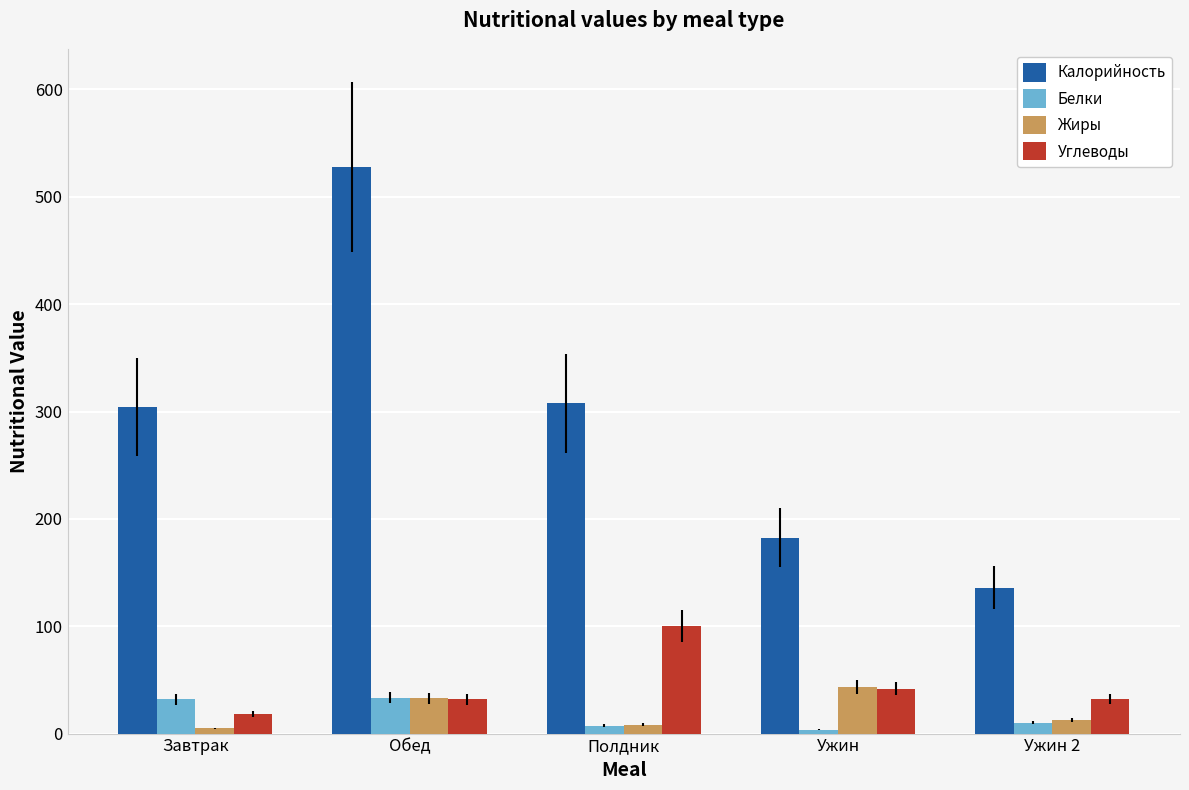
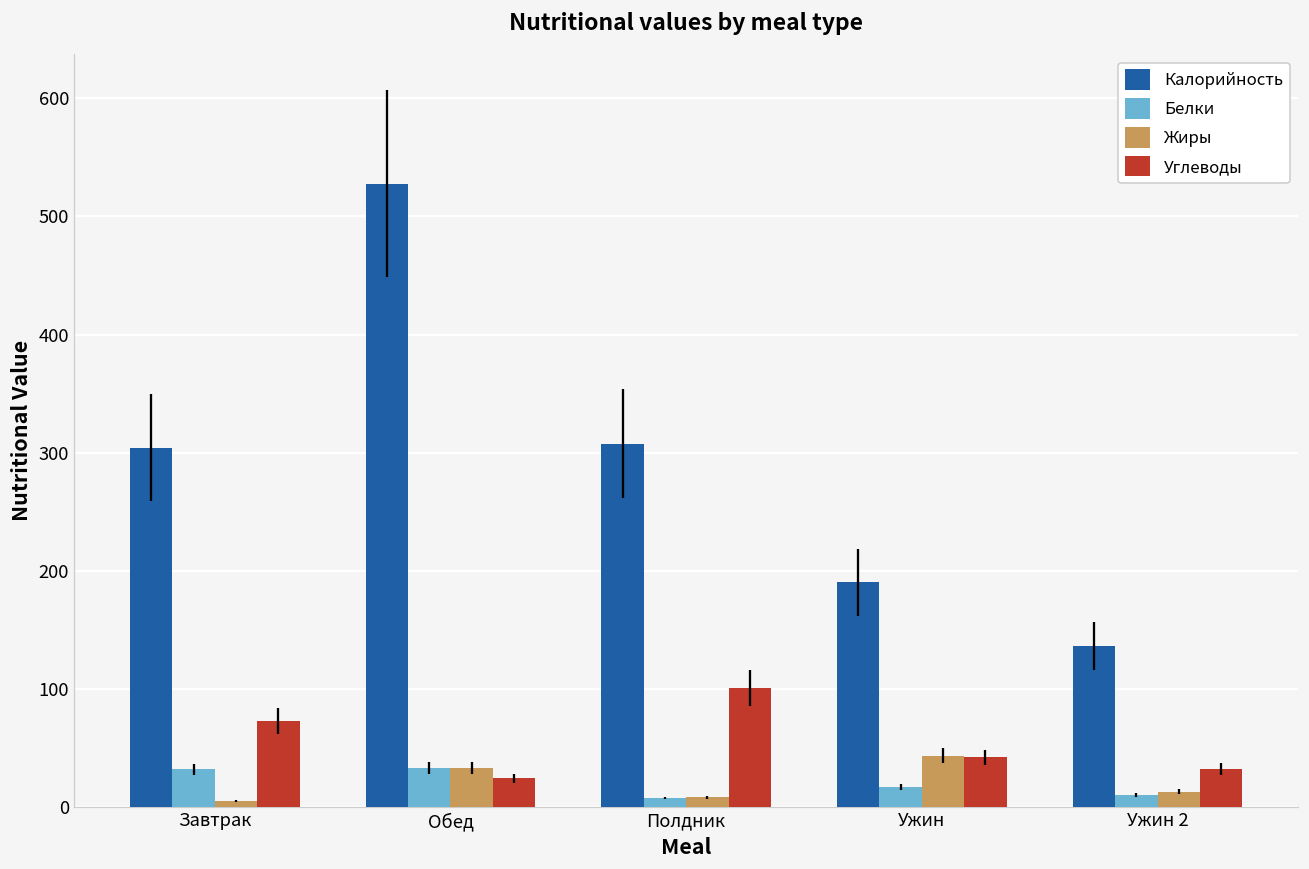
  {
    "Калорийность": {
      "Завтрак": 304,
      "Обед": 528,
      "Полдник": 308,
-     "Ужин": 183,
+     "Ужин": 190,
      "Ужин 2": 136
    },
    "Белки": {
      "Завтрак": 32,
      "Обед": 33,
      "Полдник": 8,
-     "Ужин": 4,
+     "Ужин": 17,
      "Ужин 2": 10
    },
    "Жиры": {
      "Завтрак": 5,
      "Обед": 33,
      "Полдник": 8,
      "Ужин": 44,
      "Ужин 2": 13
    },
    "Углеводы": {
-     "Завтрак": 18,
-     "Обед": 32,
+     "Завтрак": 73,
+     "Обед": 24,
      "Полдник": 100,
      "Ужин": 42,
      "Ужин 2": 32
    }
  }
